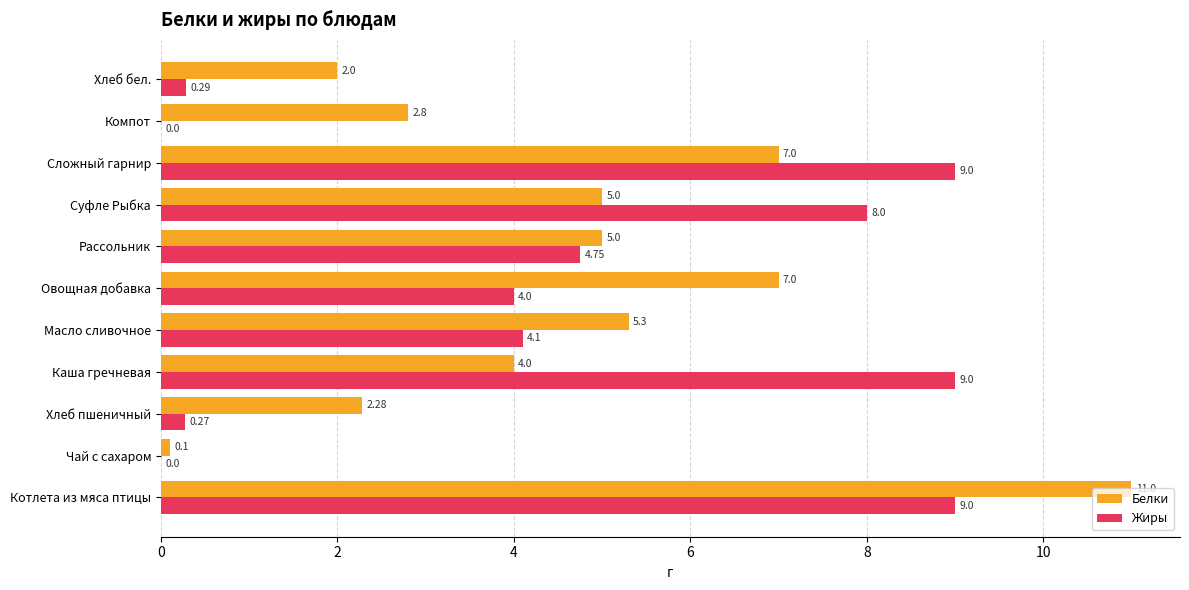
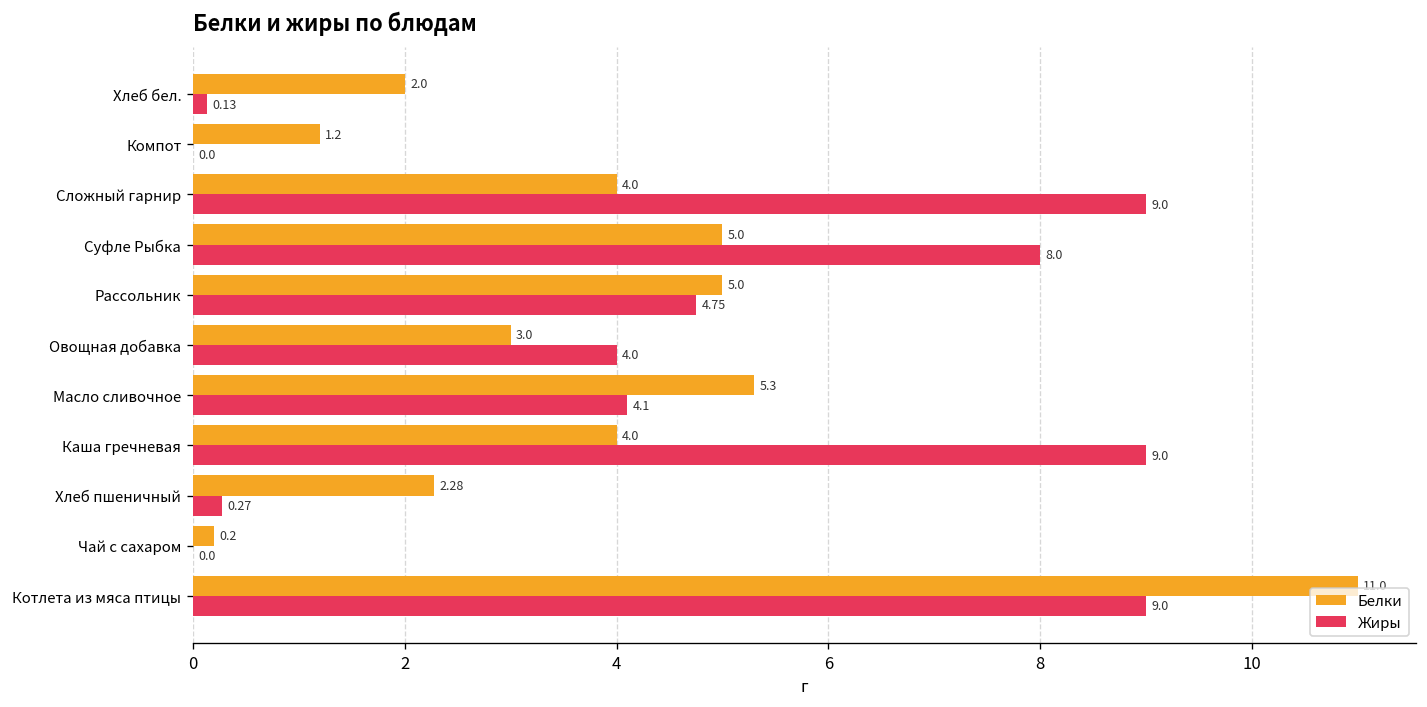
  {
    "Белки": {
      "Хлеб бел.": 2.0,
-     "Компот": 2.8,
-     "Сложный гарнир": 7.0,
+     "Компот": 1.2,
+     "Сложный гарнир": 4.0,
      "Суфле Рыбка": 5.0,
      "Рассольник": 5.0,
-     "Овощная добавка": 7.0,
+     "Овощная добавка": 3.0,
      "Масло сливочное": 5.3,
      "Каша гречневая": 4.0,
      "Хлеб пшеничный": 2.28,
-     "Чай с сахаром": 0.1
+     "Чай с сахаром": 0.2
    },
    "Жиры": {
-     "Хлеб бел.": 0.29,
+     "Хлеб бел.": 0.13,
      "Компот": 0.0,
      "Сложный гарнир": 9.0,
      "Суфле Рыбка": 8.0,
      "Рассольник": 4.75,
      "Овощная добавка": 4.0,
      "Масло сливочное": 4.1,
      "Каша гречневая": 9.0,
      "Хлеб пшеничный": 0.27,
      "Чай с сахаром": 0.0,
      "Котлета из мяса птицы": 9.0
    }
  }
